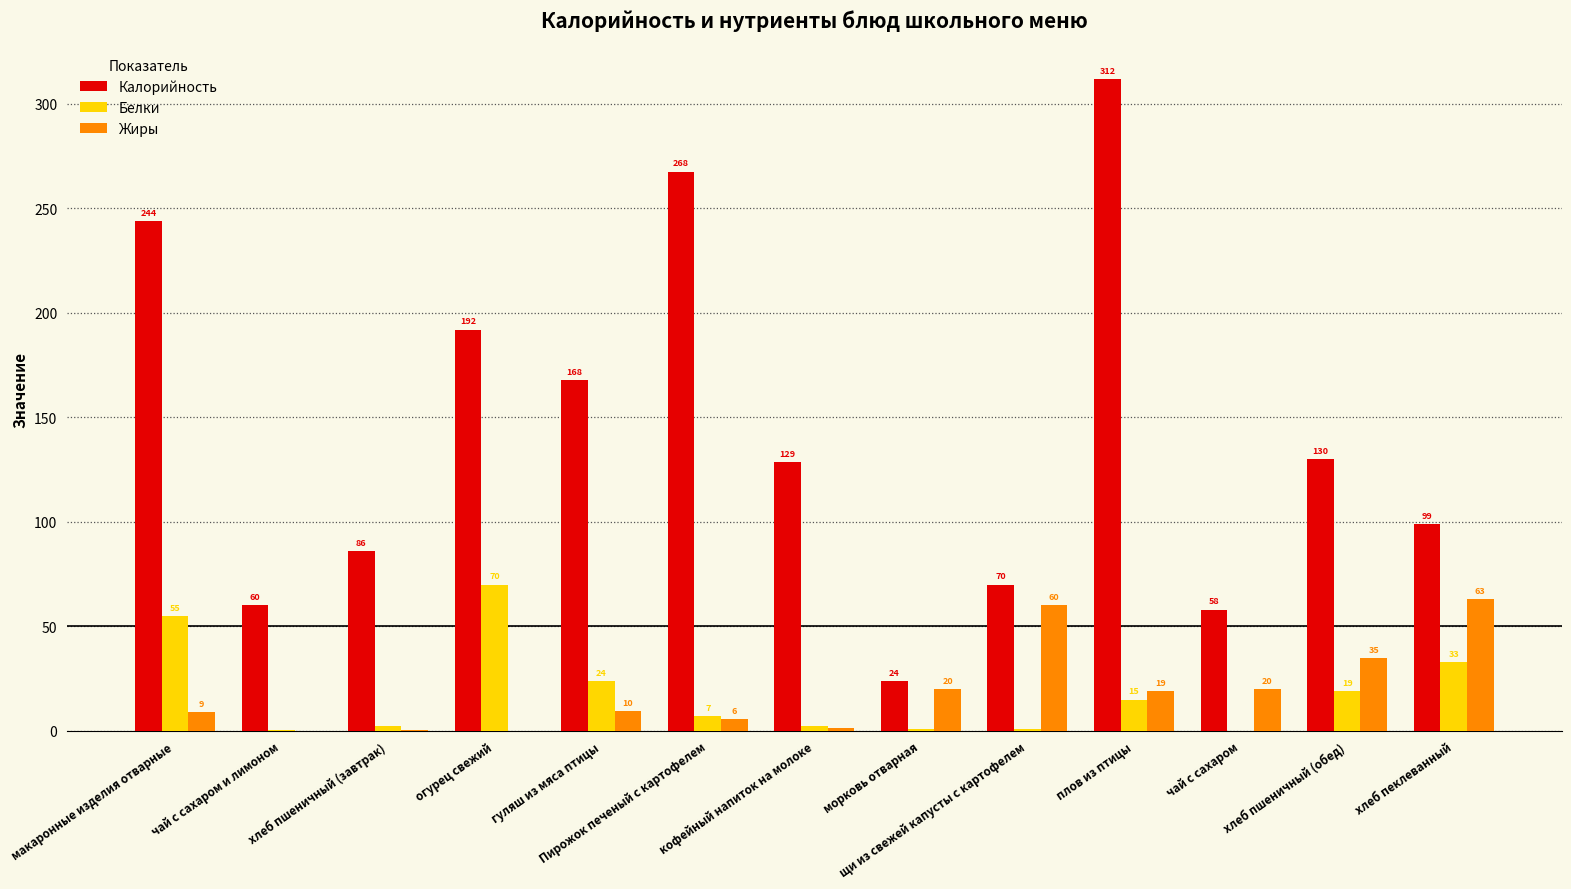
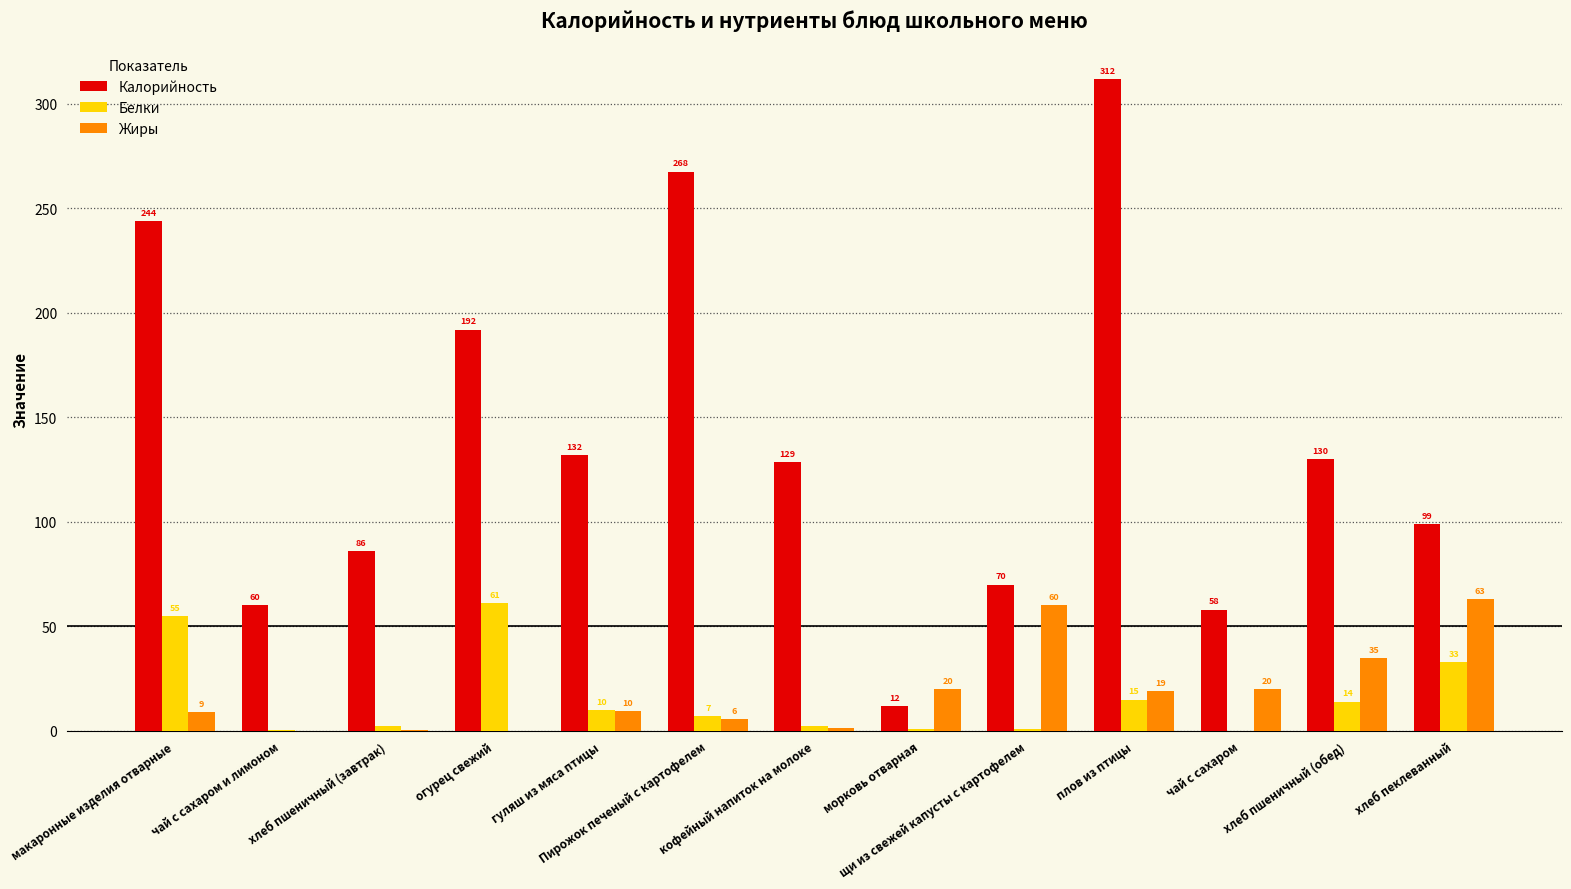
  {
    "Калорийность": {
      "макаронные изделия отварные": 244,
      "чай с сахаром и лимоном": 60,
      "хлеб пшеничный (завтрак)": 86,
      "огурец свежий": 192,
-     "гуляш из мяса птицы": 168,
+     "гуляш из мяса птицы": 132,
      "Пирожок печеный с картофелем": 268,
      "кофейный напиток на молоке": 129,
-     "морковь отварная": 24,
+     "морковь отварная": 12,
      "щи из свежей капусты с картофелем": 70,
      "плов из птицы": 312,
      "чай с сахаром": 58,
      "хлеб пшеничный (обед)": 130,
      "хлеб пеклеванный": 99
    },
    "Белки": {
      "макаронные изделия отварные": 55,
-     "огурец свежий": 70,
-     "гуляш из мяса птицы": 24,
+     "огурец свежий": 61,
+     "гуляш из мяса птицы": 10,
      "Пирожок печеный с картофелем": 7,
      "плов из птицы": 15,
-     "хлеб пшеничный (обед)": 19,
+     "хлеб пшеничный (обед)": 14,
      "хлеб пеклеванный": 33
    },
    "Жиры": {
      "макаронные изделия отварные": 9,
      "гуляш из мяса птицы": 10,
      "Пирожок печеный с картофелем": 6,
      "морковь отварная": 20,
      "щи из свежей капусты с картофелем": 60,
      "плов из птицы": 19,
      "чай с сахаром": 20,
      "хлеб пшеничный (обед)": 35,
      "хлеб пеклеванный": 63
    }
  }
